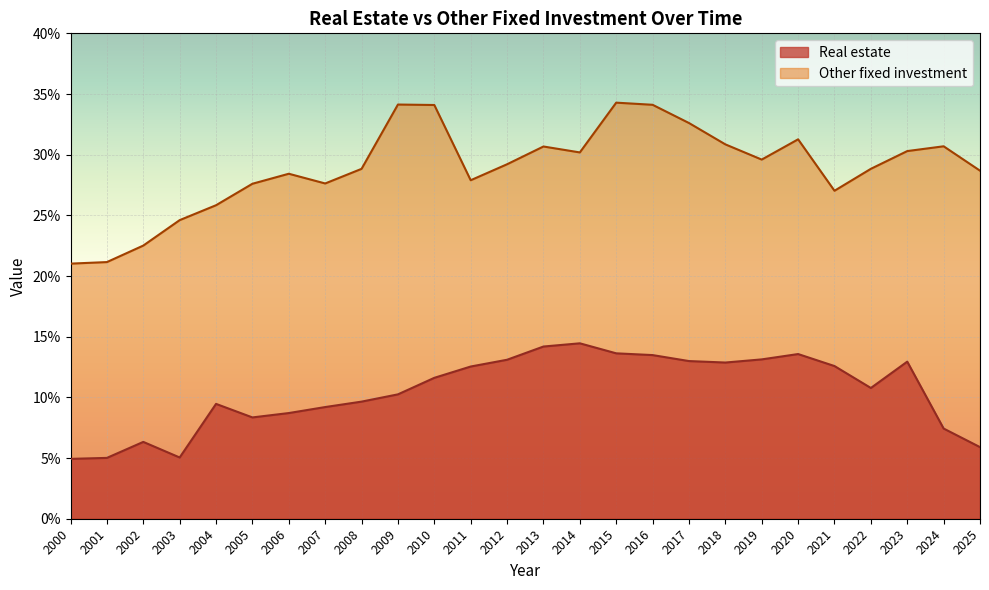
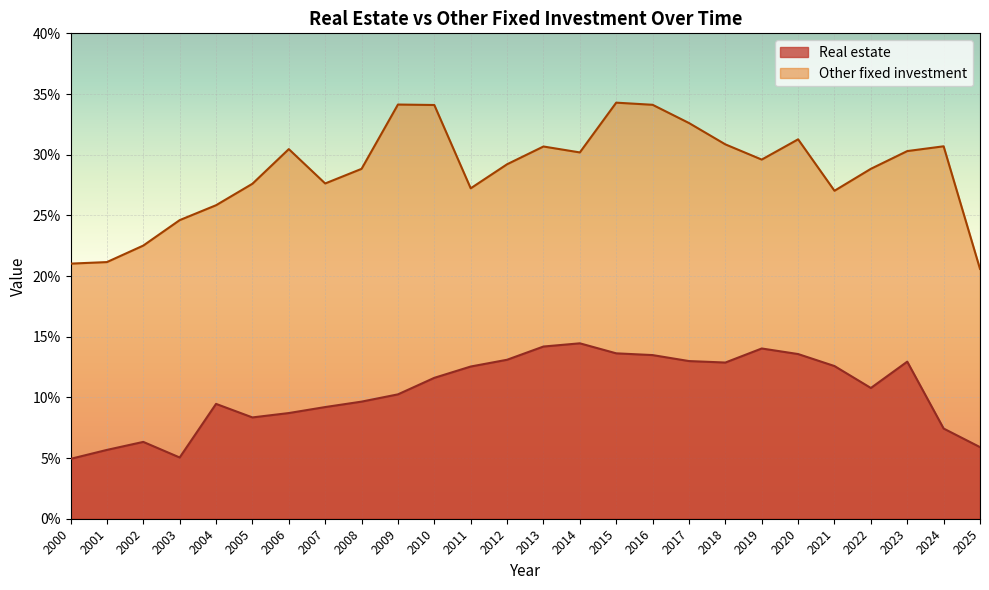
  {
    "Real estate": {
      "2000": "4.9%",
-     "2001": "5.0%",
+     "2001": "5.7%",
      "2002": "6.3%",
      "2003": "5.0%",
      "2004": "9.5%",
      "2005": "8.3%",
      "2006": "8.7%",
      "2007": "9.2%",
      "2008": "9.6%",
      "2009": "10.2%",
      "2010": "11.6%",
      "2011": "12.5%",
      "2012": "13.1%",
      "2013": "14.2%",
      "2014": "14.5%",
      "2015": "13.6%",
      "2016": "13.5%",
      "2017": "13.0%",
      "2018": "12.9%",
-     "2019": "13.1%",
+     "2019": "14.0%",
      "2020": "13.6%",
      "2021": "12.6%",
      "2022": "10.8%",
      "2023": "12.9%",
      "2024": "7.4%",
      "2025": "5.9%"
    },
    "Other fixed investment": {
      "2000": "21.0%",
      "2001": "21.1%",
      "2002": "22.5%",
      "2003": "24.6%",
      "2004": "25.8%",
      "2005": "27.6%",
-     "2006": "28.4%",
+     "2006": "30.5%",
      "2007": "27.6%",
      "2008": "28.8%",
      "2009": "34.1%",
      "2010": "34.1%",
-     "2011": "27.9%",
+     "2011": "27.2%",
      "2012": "29.2%",
      "2013": "30.7%",
      "2014": "30.2%",
      "2015": "34.3%",
      "2016": "34.1%",
      "2017": "32.6%",
      "2018": "30.9%",
      "2019": "29.6%",
      "2020": "31.3%",
      "2021": "27.0%",
      "2022": "28.8%",
      "2023": "30.3%",
      "2024": "30.7%",
-     "2025": "28.7%"
+     "2025": "20.6%"
    }
  }
